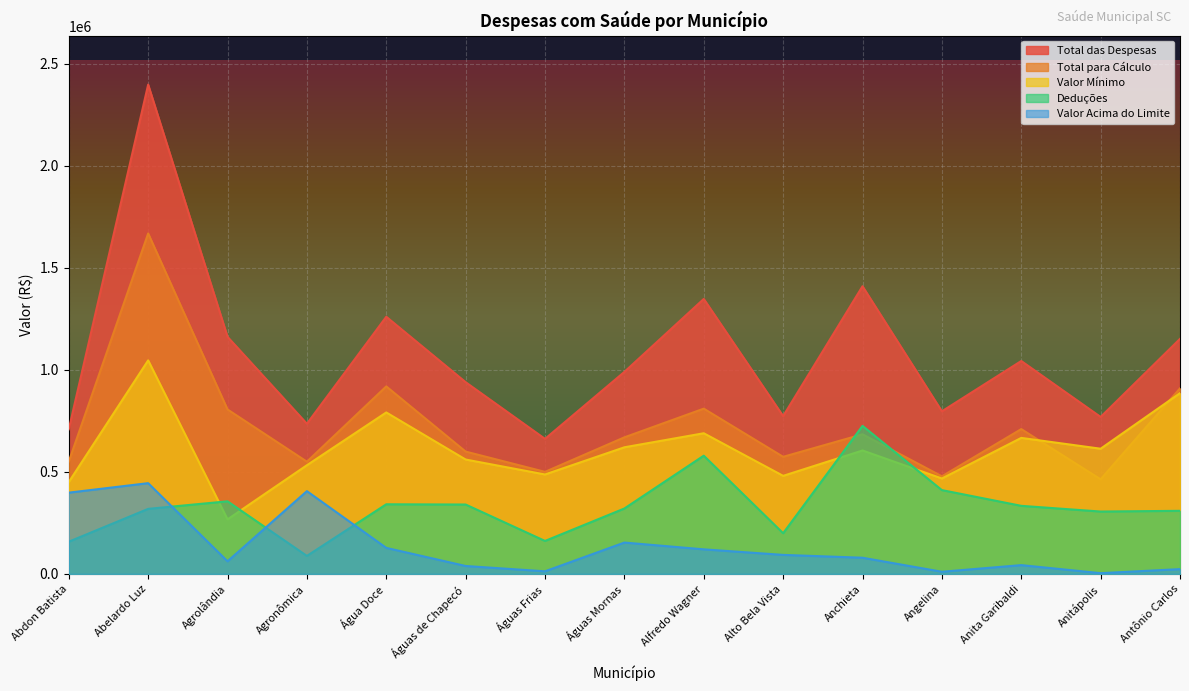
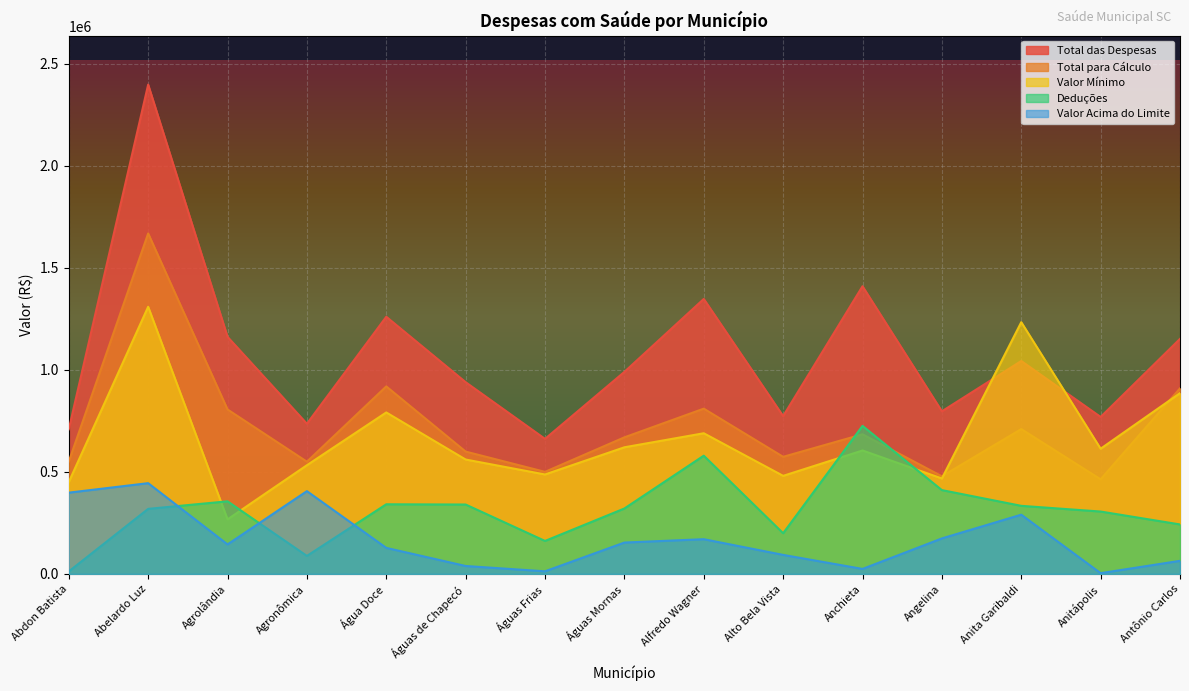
  {
    "Valor Mínimo": {
      "Abdon Batista": 450000,
-     "Abelardo Luz": 1050000,
+     "Abelardo Luz": 1310000,
      "Agrolândia": 270000,
      "Agronômica": 530000,
      "Água Doce": 790000,
      "Águas de Chapecó": 560000,
      "Águas Frias": 490000,
      "Águas Mornas": 620000,
      "Alfredo Wagner": 690000,
      "Alto Bela Vista": 480000,
      "Anchieta": 600000,
-     "Anita Garibaldi": 670000,
+     "Anita Garibaldi": 1230000,
      "Anitápolis": 610000,
      "Antônio Carlos": 890000
    },
    "Deduções": {
-     "Abdon Batista": 160000,
+     "Abdon Batista": 10000,
      "Abelardo Luz": 320000,
      "Agrolândia": 360000,
      "Agronômica": 90000,
      "Água Doce": 340000,
      "Águas de Chapecó": 340000,
      "Águas Frias": 160000,
      "Águas Mornas": 320000,
      "Alfredo Wagner": 580000,
      "Alto Bela Vista": 200000,
      "Anchieta": 730000,
      "Angelina": 410000,
      "Anita Garibaldi": 330000,
      "Anitápolis": 310000,
-     "Antônio Carlos": 310000
+     "Antônio Carlos": 240000
    },
    "Valor Acima do Limite": {
      "Abdon Batista": 400000,
      "Abelardo Luz": 440000,
-     "Agrolândia": 60000,
+     "Agrolândia": 140000,
      "Agronômica": 410000,
      "Água Doce": 130000,
      "Águas de Chapecó": 40000,
      "Águas Frias": 10000,
      "Águas Mornas": 150000,
-     "Alfredo Wagner": 120000,
+     "Alfredo Wagner": 170000,
      "Alto Bela Vista": 90000,
-     "Anchieta": 80000,
-     "Angelina": 10000,
-     "Anita Garibaldi": 40000,
+     "Anchieta": 20000,
+     "Angelina": 170000,
+     "Anita Garibaldi": 290000,
      "Anitápolis": 0,
-     "Antônio Carlos": 20000
+     "Antônio Carlos": 60000
    }
  }
